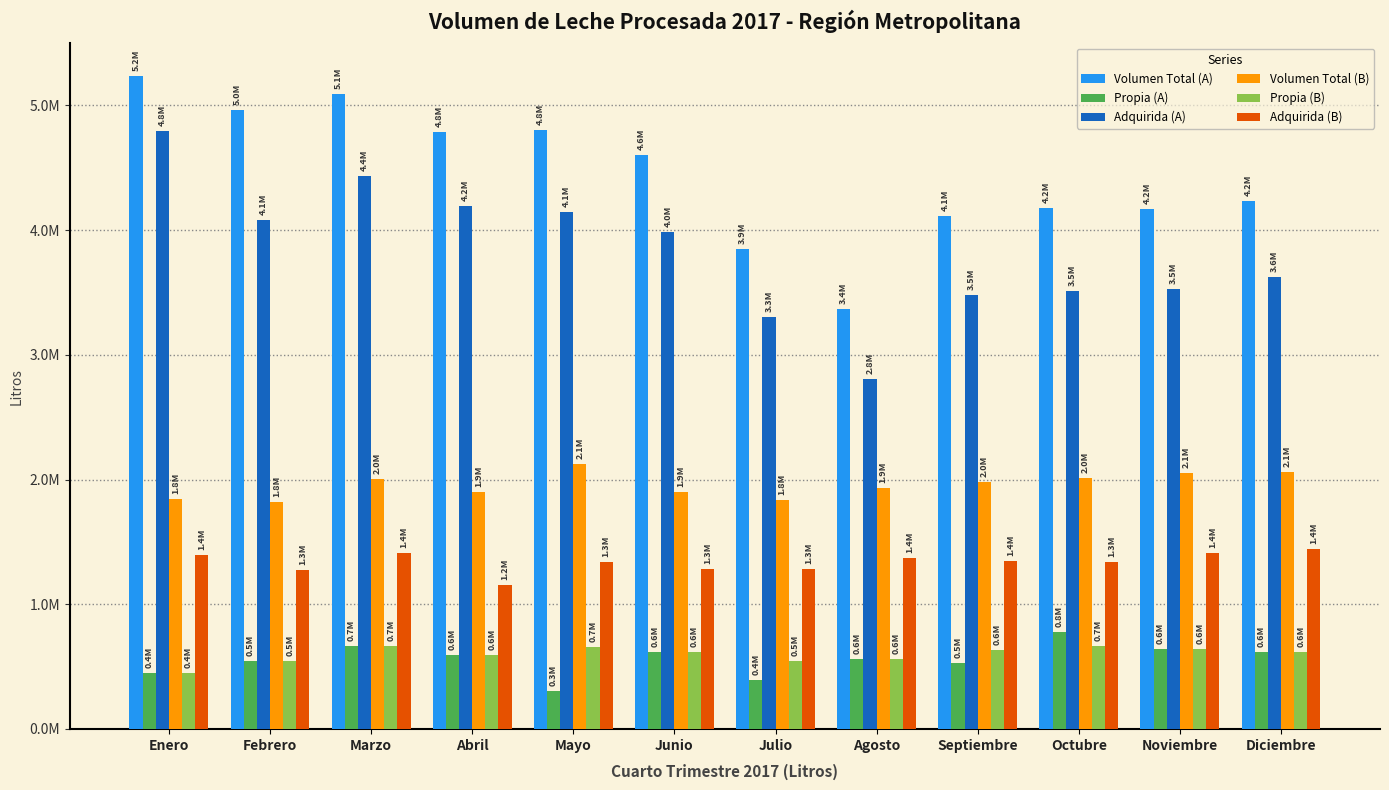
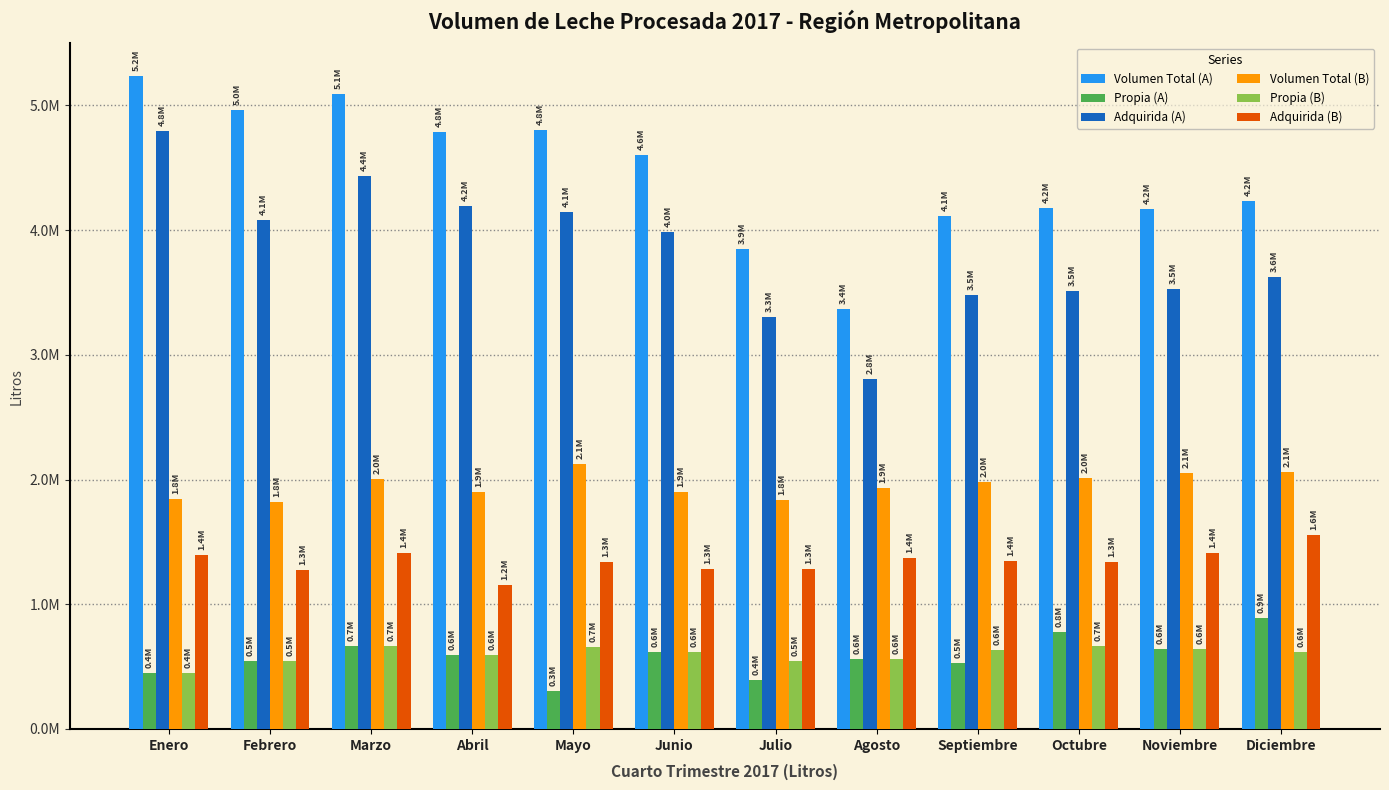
  {
    "Volumen Total (A)": {
      "Enero": "5.2M",
      "Febrero": "5.0M",
      "Marzo": "5.1M",
      "Abril": "4.8M",
      "Mayo": "4.8M",
      "Junio": "4.6M",
      "Julio": "3.9M",
      "Agosto": "3.4M",
      "Septiembre": "4.1M",
      "Octubre": "4.2M",
      "Noviembre": "4.2M",
      "Diciembre": "4.2M"
    },
    "Propia (A)": {
      "Enero": "0.4M",
      "Febrero": "0.5M",
      "Marzo": "0.7M",
      "Abril": "0.6M",
      "Mayo": "0.3M",
      "Junio": "0.6M",
      "Julio": "0.4M",
      "Agosto": "0.6M",
      "Septiembre": "0.5M",
      "Octubre": "0.8M",
      "Noviembre": "0.6M",
-     "Diciembre": "0.6M"
+     "Diciembre": "0.9M"
    },
    "Adquirida (A)": {
      "Enero": "4.8M",
      "Febrero": "4.1M",
      "Marzo": "4.4M",
      "Abril": "4.2M",
      "Mayo": "4.1M",
      "Junio": "4.0M",
      "Julio": "3.3M",
      "Agosto": "2.8M",
      "Septiembre": "3.5M",
      "Octubre": "3.5M",
      "Noviembre": "3.5M",
      "Diciembre": "3.6M"
    },
    "Volumen Total (B)": {
      "Enero": "1.8M",
      "Febrero": "1.8M",
      "Marzo": "2.0M",
      "Abril": "1.9M",
      "Mayo": "2.1M",
      "Junio": "1.9M",
      "Julio": "1.8M",
      "Agosto": "1.9M",
      "Septiembre": "2.0M",
      "Octubre": "2.0M",
      "Noviembre": "2.1M",
      "Diciembre": "2.1M"
    },
    "Propia (B)": {
      "Enero": "0.4M",
      "Febrero": "0.5M",
      "Marzo": "0.7M",
      "Abril": "0.6M",
      "Mayo": "0.7M",
      "Junio": "0.6M",
      "Julio": "0.5M",
      "Agosto": "0.6M",
      "Septiembre": "0.6M",
      "Octubre": "0.7M",
      "Noviembre": "0.6M",
      "Diciembre": "0.6M"
    },
    "Adquirida (B)": {
      "Enero": "1.4M",
      "Febrero": "1.3M",
      "Marzo": "1.4M",
      "Abril": "1.2M",
      "Mayo": "1.3M",
      "Junio": "1.3M",
      "Julio": "1.3M",
      "Agosto": "1.4M",
      "Septiembre": "1.4M",
      "Octubre": "1.3M",
      "Noviembre": "1.4M",
-     "Diciembre": "1.4M"
+     "Diciembre": "1.6M"
    }
  }
